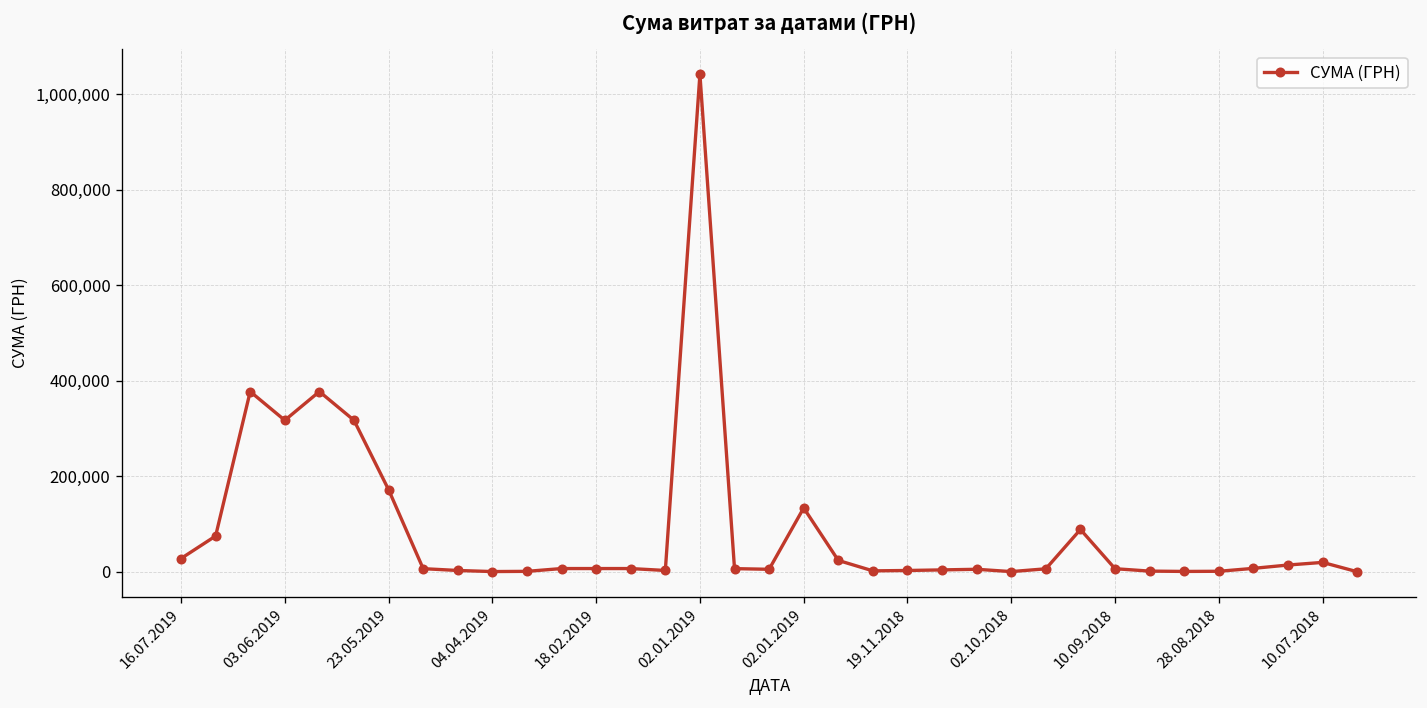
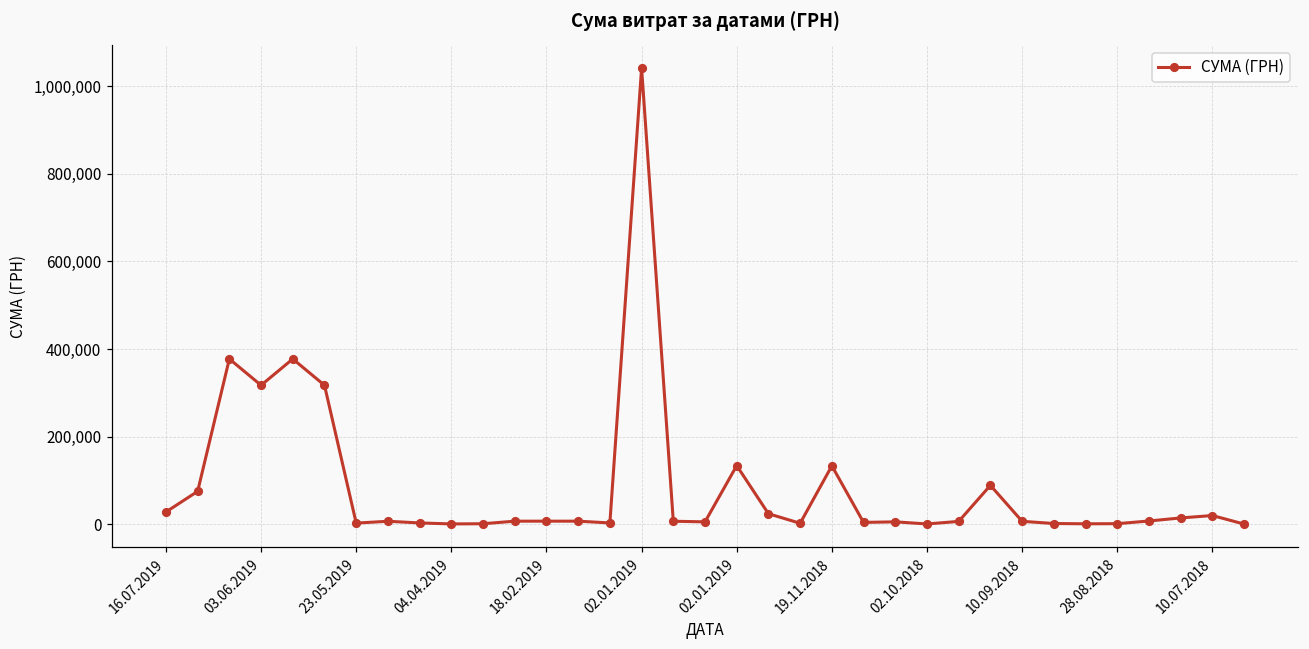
  {
    "16.07.2019": "30,000",
-   "23.05.2019": "170,000",
-   "19.11.2018": "0",
+   "23.05.2019": "0",
+   "19.11.2018": "130,000",
    "02.10.2018": "0",
    "28.08.2018": "0"
  }
